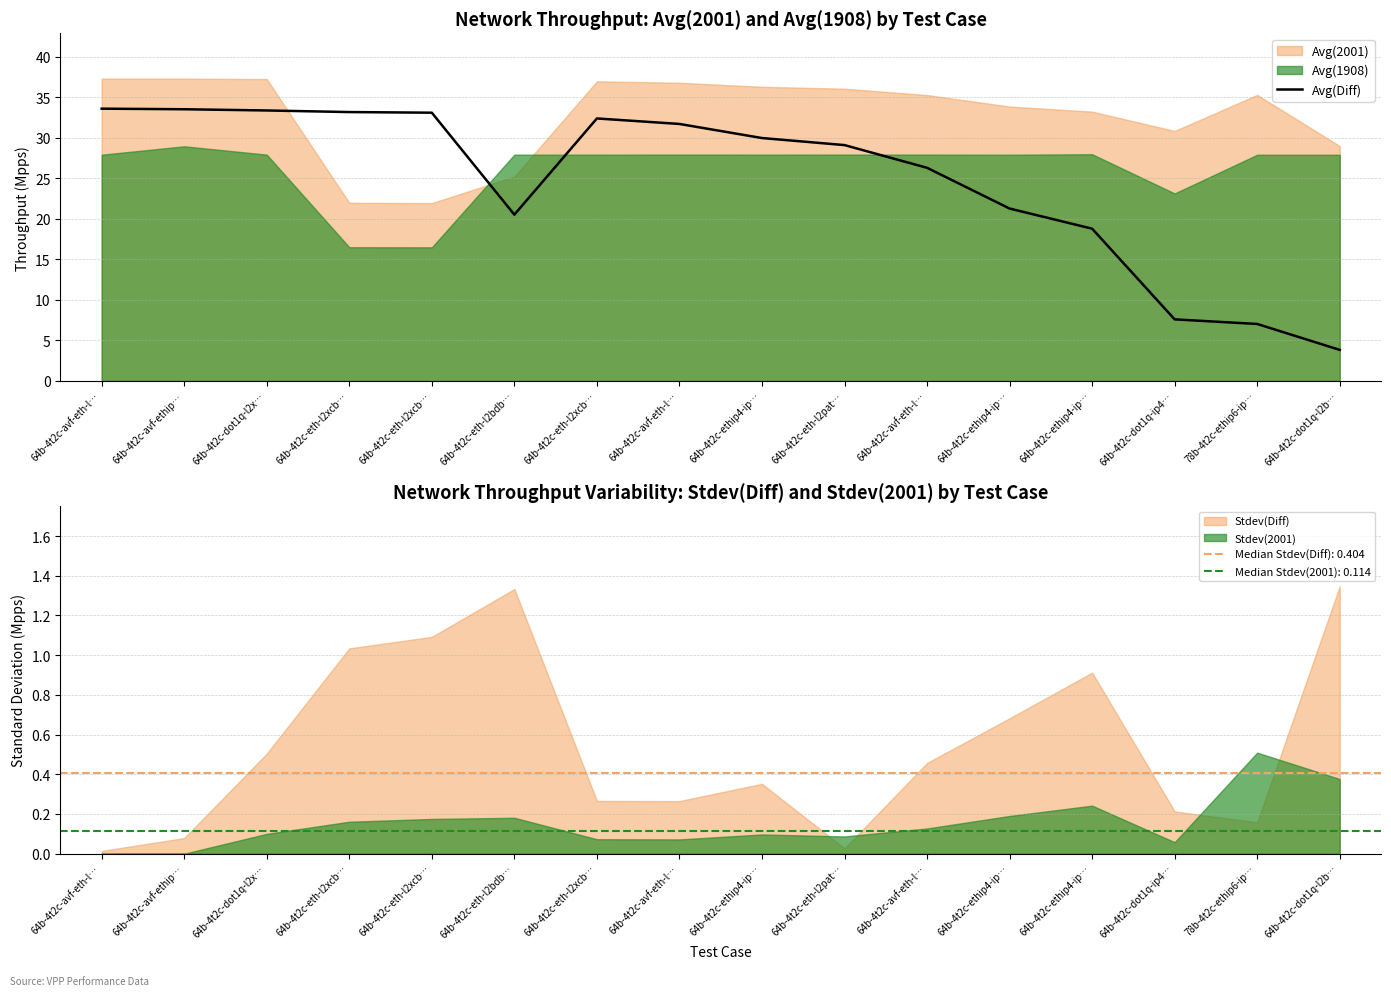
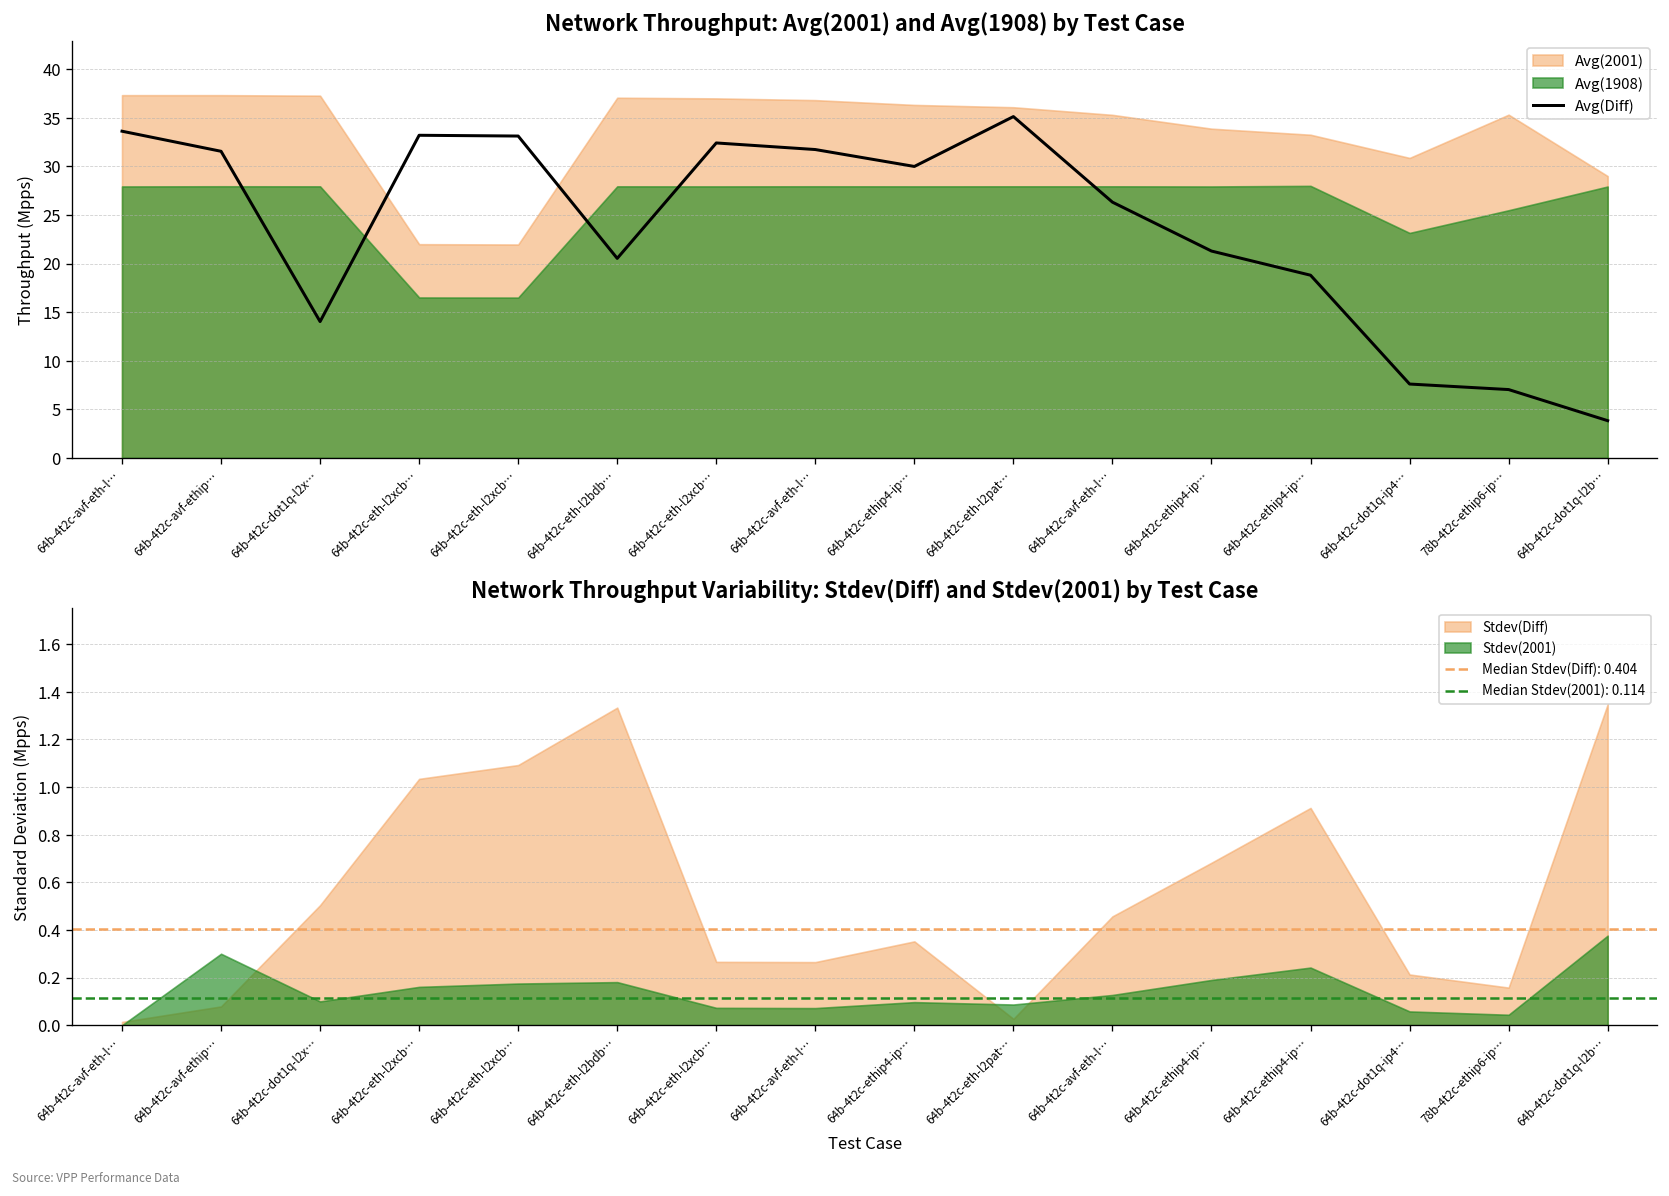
  {
    "Network Throughput: Avg(2001) and Avg(1908) by Test Case": {
      "Avg(Diff)": {
-       "64b-4t2c-avf-ethip…": 34,
-       "64b-4t2c-dot1q-l2x…": 33,
+       "64b-4t2c-avf-ethip…": 32,
+       "64b-4t2c-dot1q-l2x…": 14,
        "64b-4t2c-eth-l2bdb…": 21,
-       "64b-4t2c-eth-l2pat…": 29,
+       "64b-4t2c-eth-l2pat…": 35,
        "64b-4t2c-dot1q-ip4…": 8,
        "78b-4t2c-ethip6-ip…": 7,
        "64b-4t2c-dot1q-l2b…": 4
      },
      "Avg(2001)": {
        "64b-4t2c-avf-ethip…": 37,
        "64b-4t2c-dot1q-l2x…": 37,
-       "64b-4t2c-eth-l2bdb…": 25,
+       "64b-4t2c-eth-l2bdb…": 37,
        "64b-4t2c-eth-l2pat…": 36,
        "64b-4t2c-dot1q-ip4…": 31,
        "78b-4t2c-ethip6-ip…": 35,
        "64b-4t2c-dot1q-l2b…": 29
      },
      "Avg(1908)": {
-       "64b-4t2c-avf-ethip…": 29,
+       "64b-4t2c-avf-ethip…": 28,
        "64b-4t2c-dot1q-l2x…": 28,
        "64b-4t2c-eth-l2bdb…": 28,
        "64b-4t2c-eth-l2pat…": 28,
        "64b-4t2c-dot1q-ip4…": 23,
-       "78b-4t2c-ethip6-ip…": 28,
+       "78b-4t2c-ethip6-ip…": 25,
        "64b-4t2c-dot1q-l2b…": 28
      }
    },
    "Network Throughput Variability: Stdev(Diff) and Stdev(2001) by Test Case": {
      "Stdev(Diff)": {
        "64b-4t2c-avf-ethip…": 0.08,
        "64b-4t2c-dot1q-l2x…": 0.50,
        "64b-4t2c-eth-l2bdb…": 1.33,
        "64b-4t2c-eth-l2pat…": 0.03,
        "64b-4t2c-dot1q-ip4…": 0.21,
        "78b-4t2c-ethip6-ip…": 0.16,
        "64b-4t2c-dot1q-l2b…": 1.35
      },
      "Stdev(2001)": {
-       "64b-4t2c-avf-ethip…": 0.0,
+       "64b-4t2c-avf-ethip…": 0.3,
        "64b-4t2c-dot1q-l2x…": 0.10,
        "64b-4t2c-eth-l2bdb…": 0.18,
        "64b-4t2c-eth-l2pat…": 0.09,
        "64b-4t2c-dot1q-ip4…": 0.06,
-       "78b-4t2c-ethip6-ip…": 0.51,
+       "78b-4t2c-ethip6-ip…": 0.04,
        "64b-4t2c-dot1q-l2b…": 0.38
      }
    }
  }
